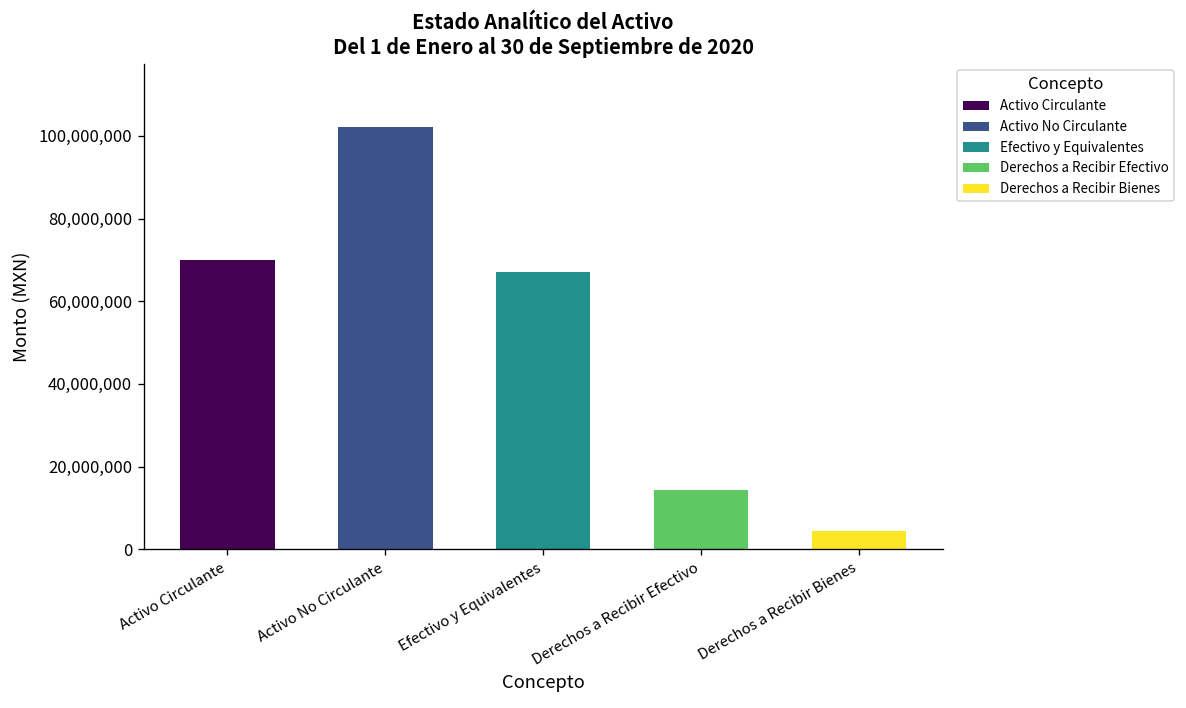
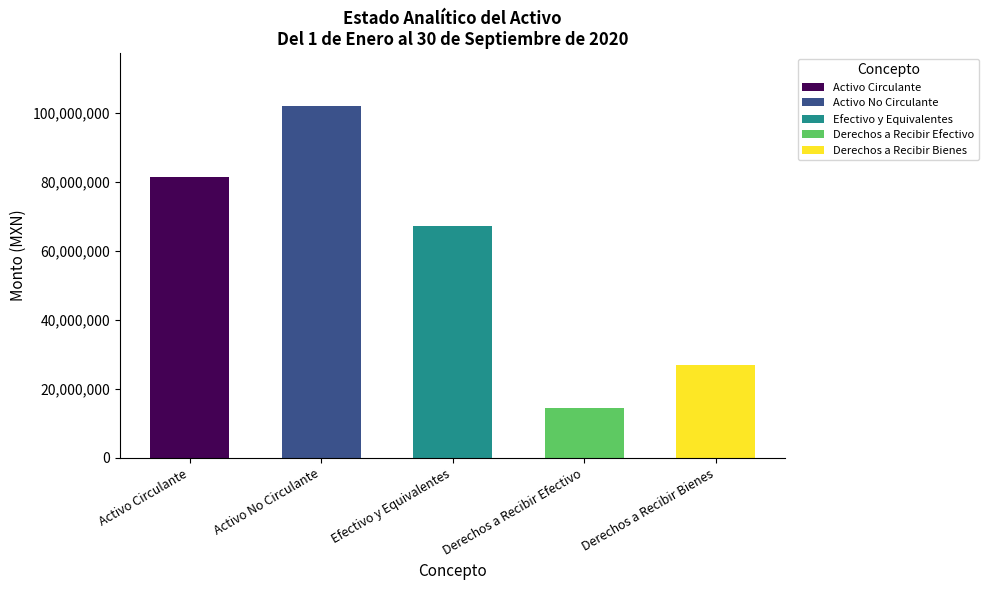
  {
-   "Activo Circulante": "70,000,000",
+   "Activo Circulante": "82,000,000",
    "Activo No Circulante": "102,000,000",
    "Efectivo y Equivalentes": "67,000,000",
    "Derechos a Recibir Efectivo": "14,000,000",
-   "Derechos a Recibir Bienes": "4,000,000"
+   "Derechos a Recibir Bienes": "27,000,000"
  }
